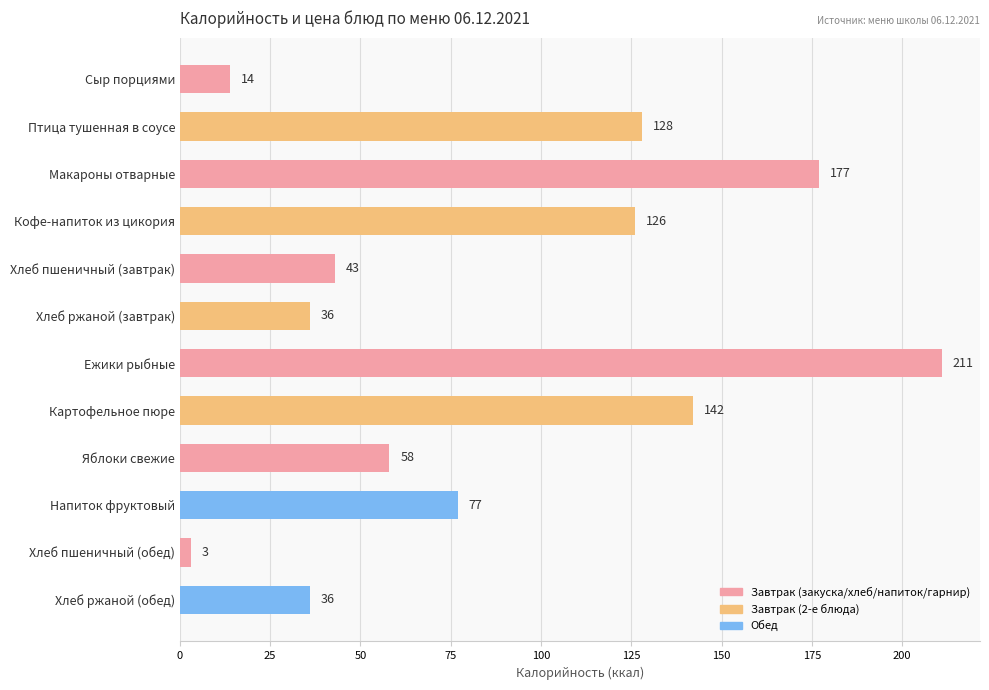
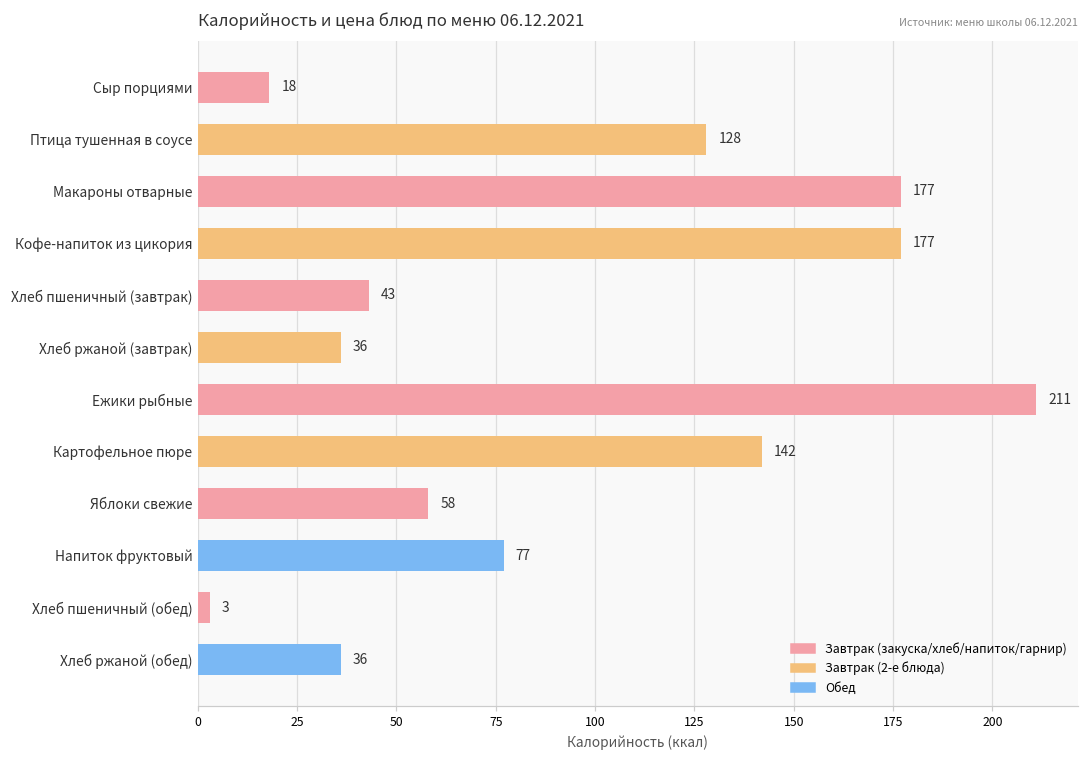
  {
-   "Сыр порциями": 14,
+   "Сыр порциями": 18,
    "Птица тушенная в соусе": 128,
    "Макароны отварные": 177,
-   "Кофе-напиток из цикория": 126,
+   "Кофе-напиток из цикория": 177,
    "Хлеб пшеничный (завтрак)": 43,
    "Хлеб ржаной (завтрак)": 36,
    "Ежики рыбные": 211,
    "Картофельное пюре": 142,
    "Яблоки свежие": 58,
    "Напиток фруктовый": 77,
    "Хлеб пшеничный (обед)": 3,
    "Хлеб ржаной (обед)": 36
  }
